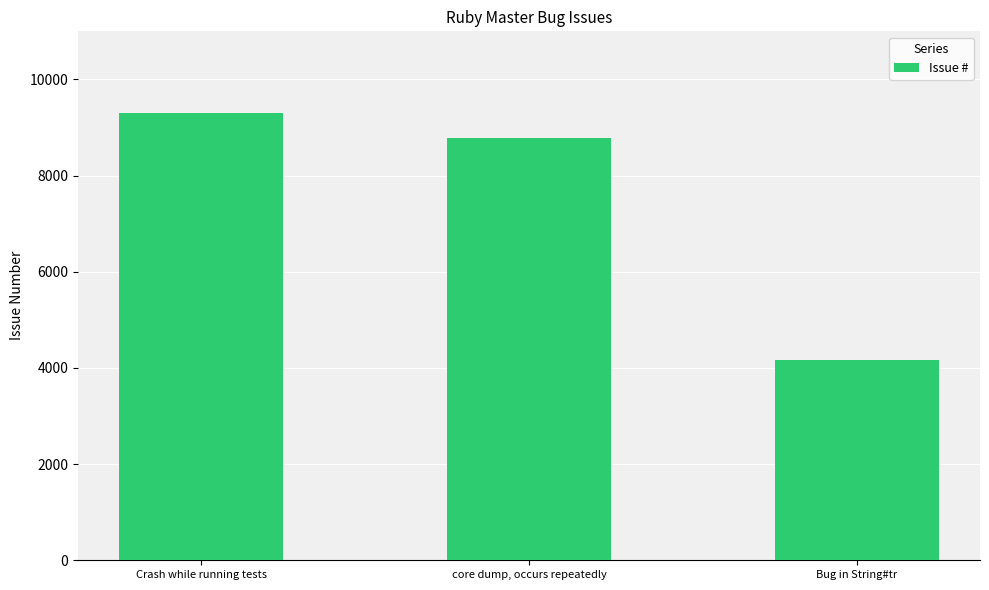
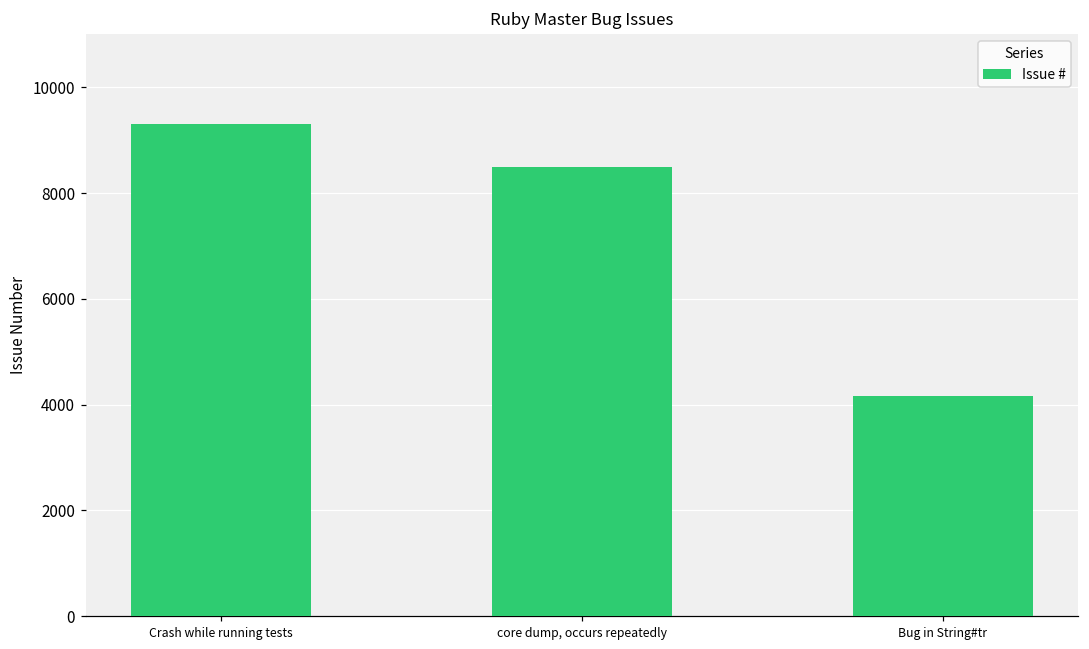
  {
    "Crash while running tests": 9300,
-   "core dump, occurs repeatedly": 8800,
+   "core dump, occurs repeatedly": 8500,
    "Bug in String#tr": 4200
  }
